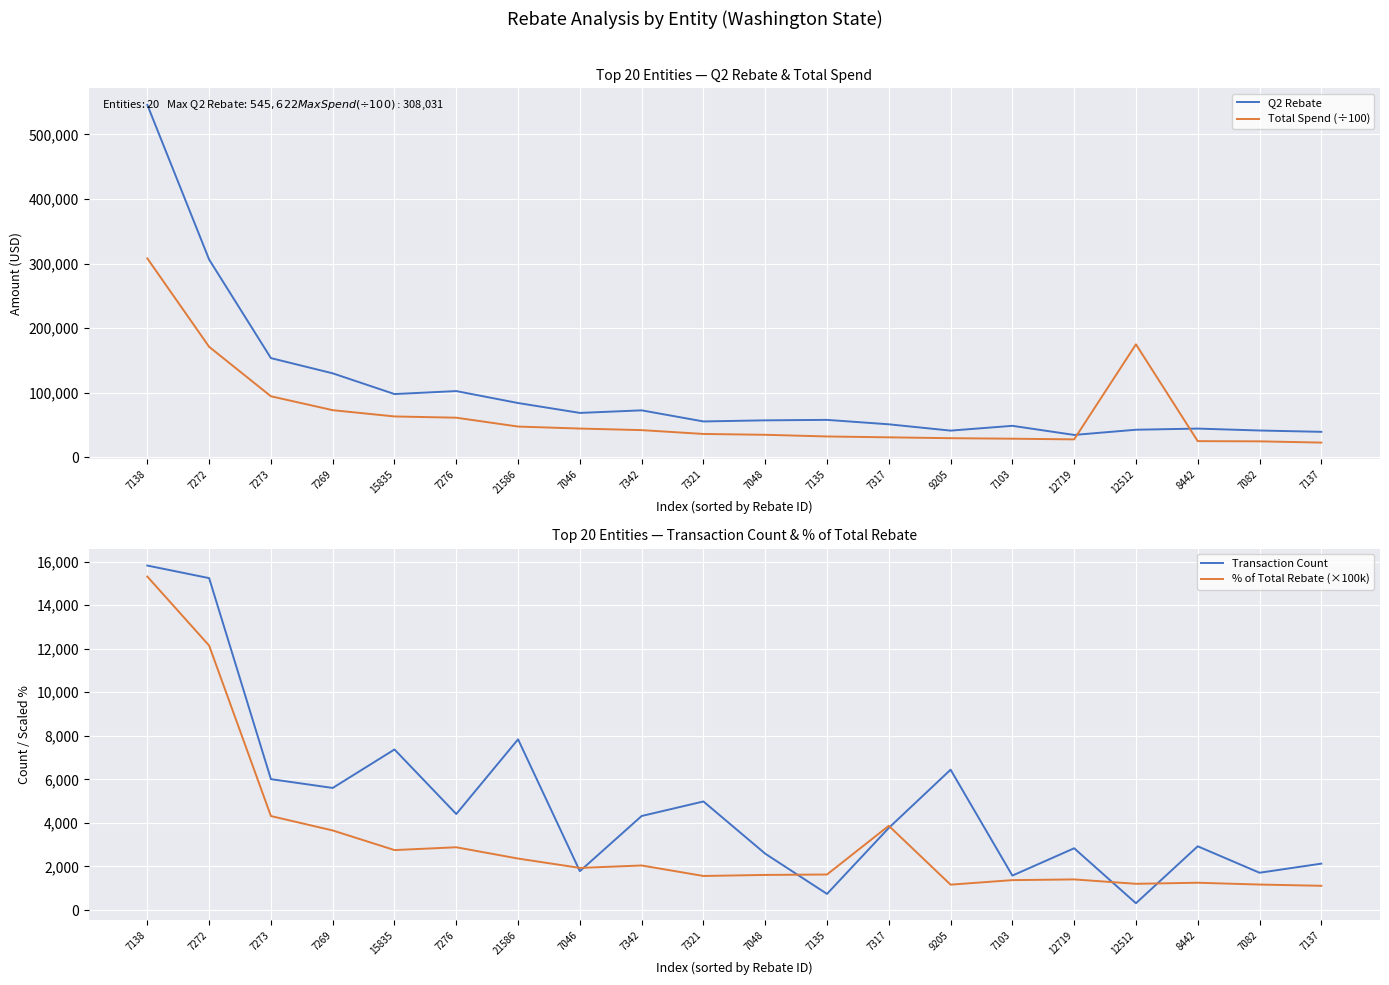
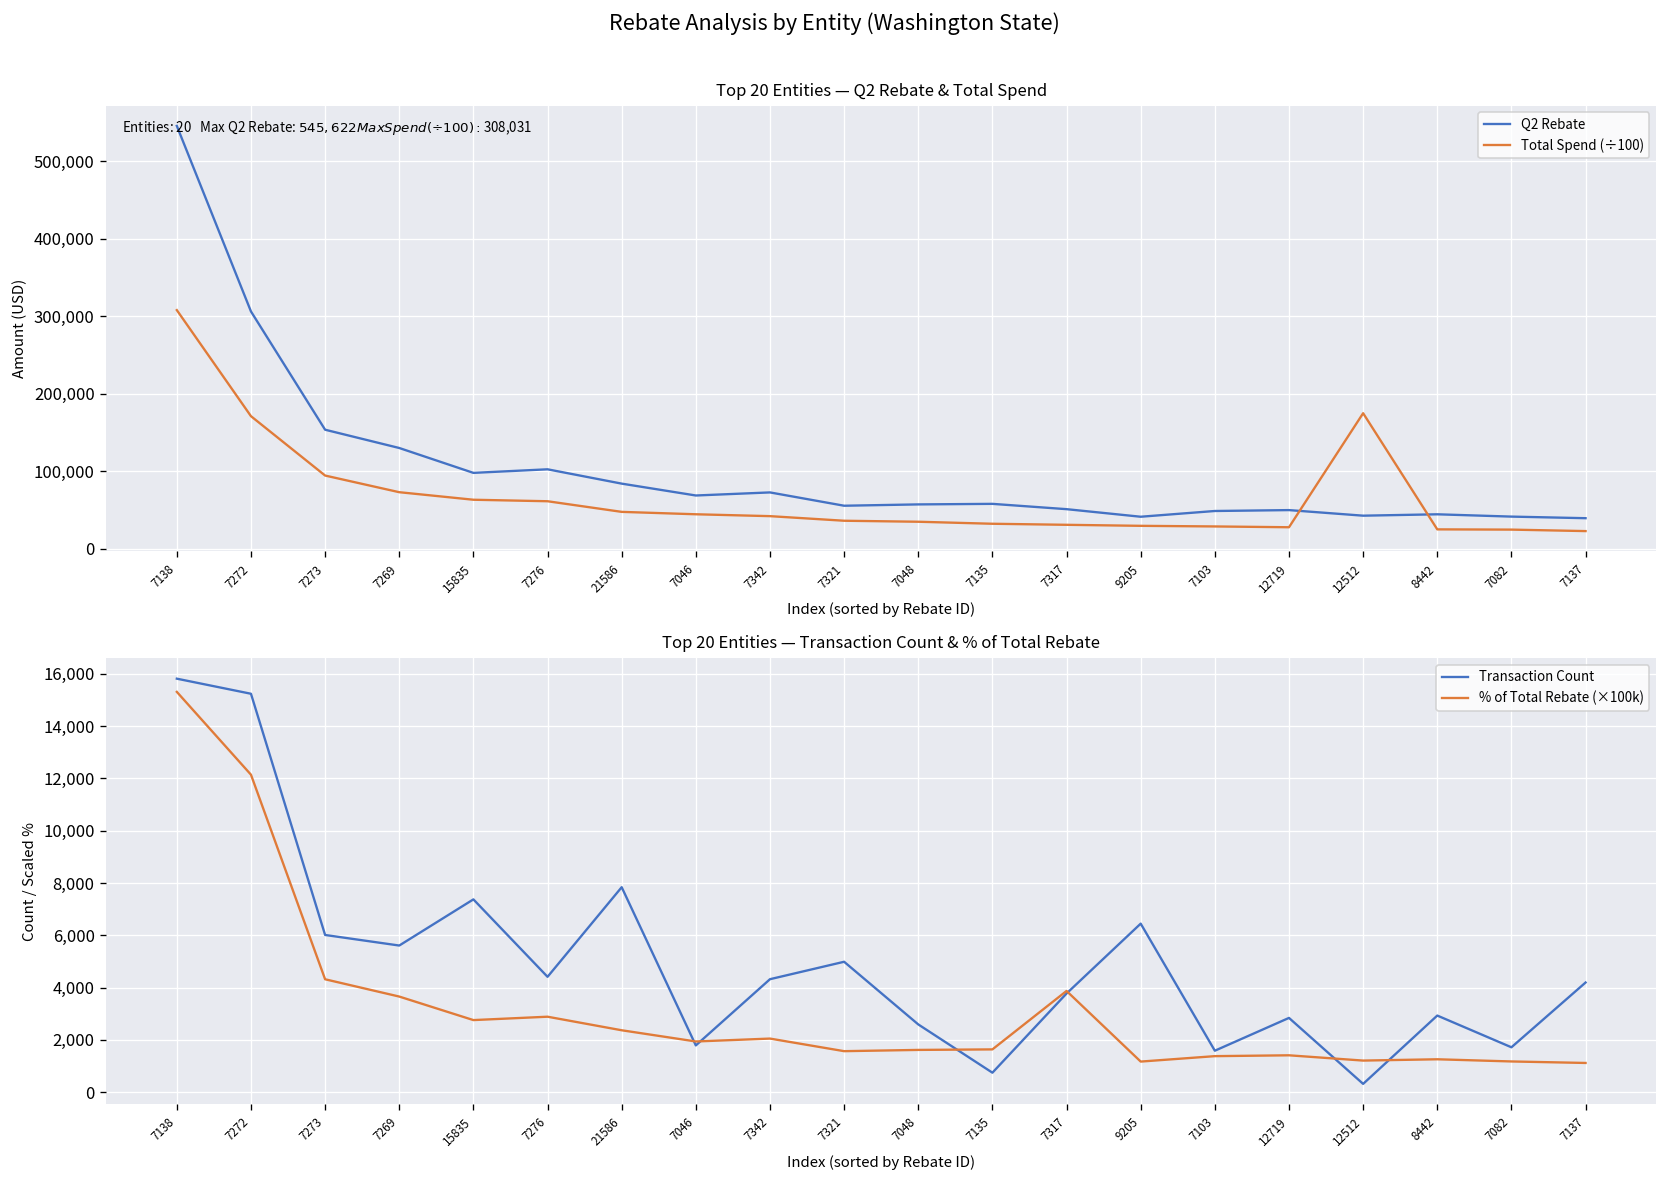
  {
    "Top 20 Entities — Q2 Rebate & Total Spend": {
      "Q2 Rebate": {
        "7138": "550,000",
        "7272": "310,000",
        "7273": "150,000",
        "7269": "130,000",
        "15835": "100,000",
        "7276": "100,000",
        "21586": "80,000",
        "7046": "70,000",
        "7342": "70,000",
        "7321": "60,000",
        "7048": "60,000",
        "7135": "60,000",
        "7317": "50,000",
        "9205": "40,000",
        "7103": "50,000",
-       "12719": "30,000",
+       "12719": "50,000",
        "12512": "40,000",
        "8442": "40,000",
        "7082": "40,000",
        "7137": "40,000"
      },
      "Total Spend (÷100)": {
        "7138": "310,000",
        "7272": "170,000",
        "7273": "90,000",
        "7269": "70,000",
        "15835": "60,000",
        "7276": "60,000",
        "21586": "50,000",
        "7046": "40,000",
        "7342": "40,000",
        "7321": "40,000",
        "7048": "40,000",
        "7135": "30,000",
        "7317": "30,000",
        "9205": "30,000",
        "7103": "30,000",
        "12719": "30,000",
        "12512": "180,000",
        "8442": "30,000",
        "7082": "20,000",
        "7137": "20,000"
      }
    },
    "Top 20 Entities — Transaction Count & % of Total Rebate": {
      "Transaction Count": {
        "7138": "15,800",
        "7272": "15,200",
        "7273": "6,000",
        "7269": "5,600",
        "15835": "7,400",
        "7276": "4,400",
        "21586": "7,800",
        "7046": "1,800",
        "7342": "4,300",
        "7321": "5,000",
        "7048": "2,600",
        "7135": "700",
        "9205": "6,400",
        "7103": "1,600",
        "12719": "2,800",
        "12512": "300",
        "8442": "2,900",
        "7082": "1,700",
-       "7137": "2,100"
+       "7137": "4,200"
      },
      "% of Total Rebate (×100k)": {
        "7138": "15,300",
        "7272": "12,100",
        "7273": "4,300",
        "7269": "3,700",
        "15835": "2,800",
        "7276": "2,900",
        "21586": "2,400",
        "7046": "1,900",
        "7342": "2,000",
        "7321": "1,600",
        "7048": "1,600",
        "7135": "1,600",
        "9205": "1,200",
        "7103": "1,400",
        "12719": "1,400",
        "12512": "1,200",
        "8442": "1,300",
        "7082": "1,200",
        "7137": "1,100"
      }
    }
  }
